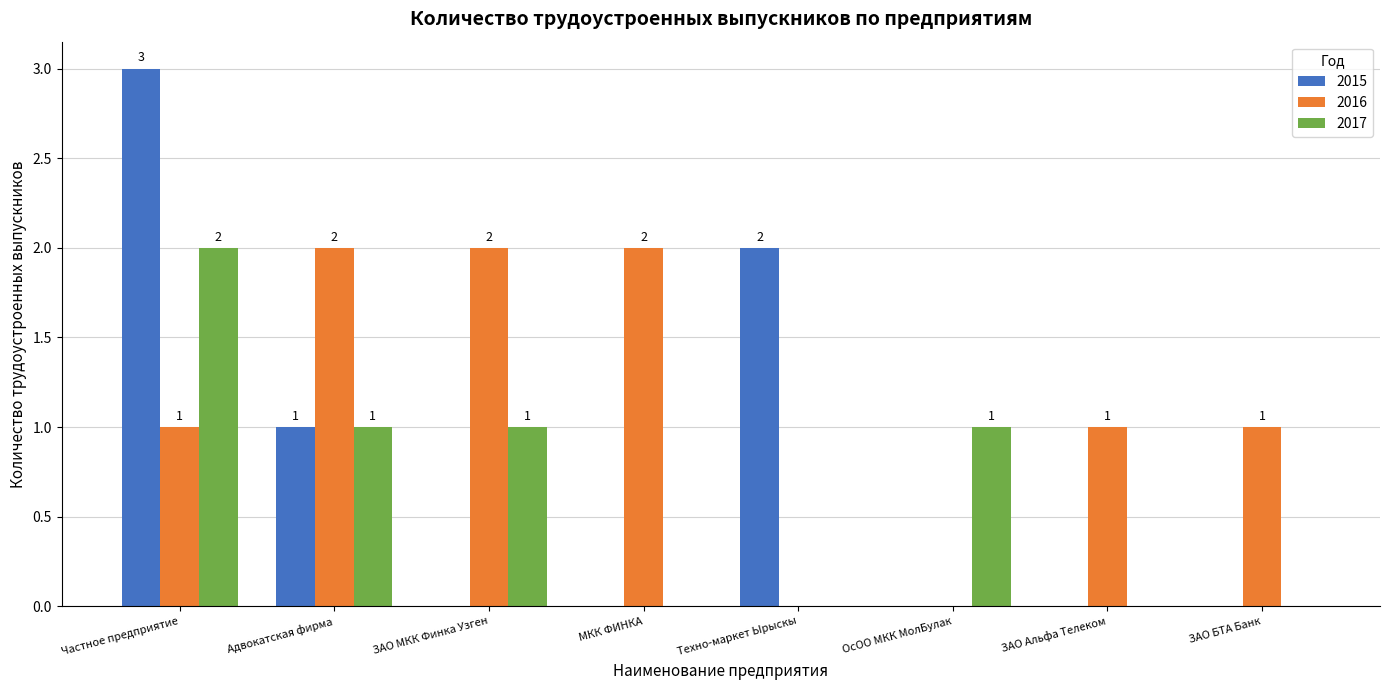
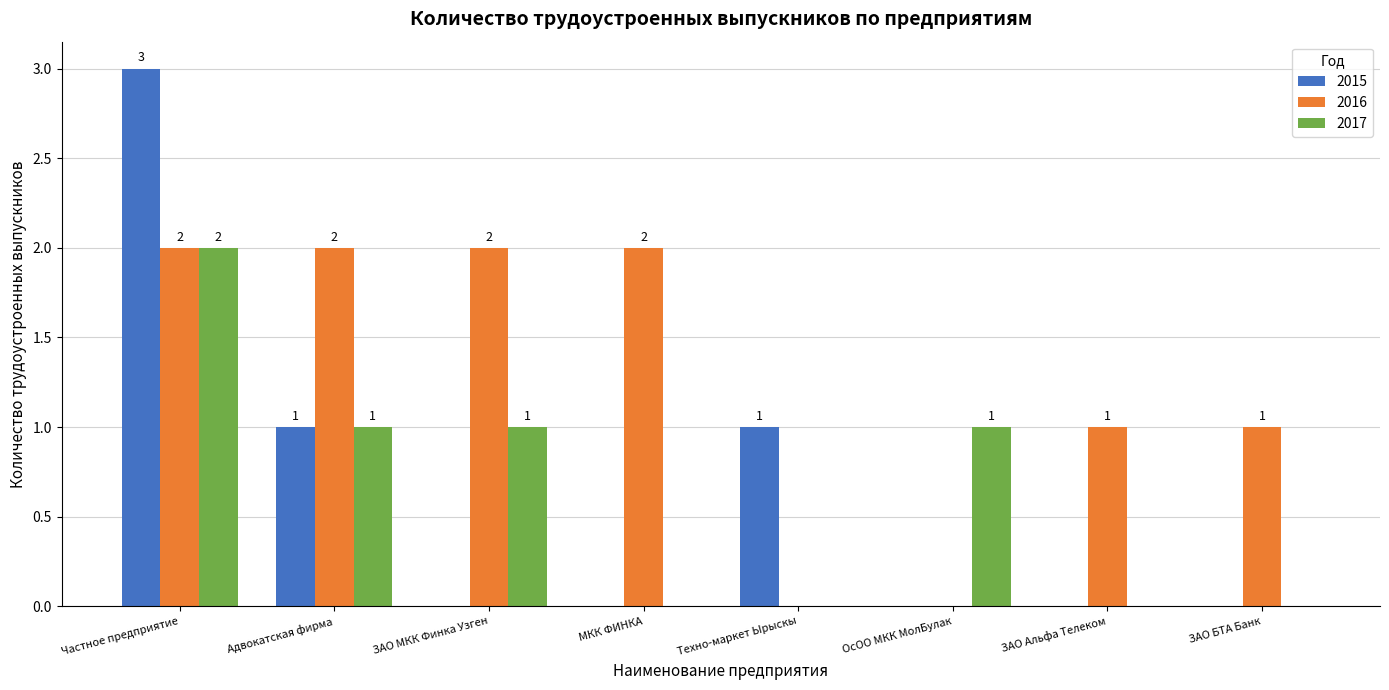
  {
    "2015": {
      "Частное предприятие": 3,
      "Адвокатская фирма": 1,
-     "Техно-маркет Ырыскы": 2
+     "Техно-маркет Ырыскы": 1
    },
    "2016": {
-     "Частное предприятие": 1,
+     "Частное предприятие": 2,
      "Адвокатская фирма": 2,
      "ЗАО МКК Финка Узген": 2,
      "МКК ФИНКА": 2,
      "ЗАО Альфа Телеком": 1,
      "ЗАО БТА Банк": 1
    },
    "2017": {
      "Частное предприятие": 2,
      "Адвокатская фирма": 1,
      "ЗАО МКК Финка Узген": 1,
      "ОсОО МКК МолБулак": 1
    }
  }
